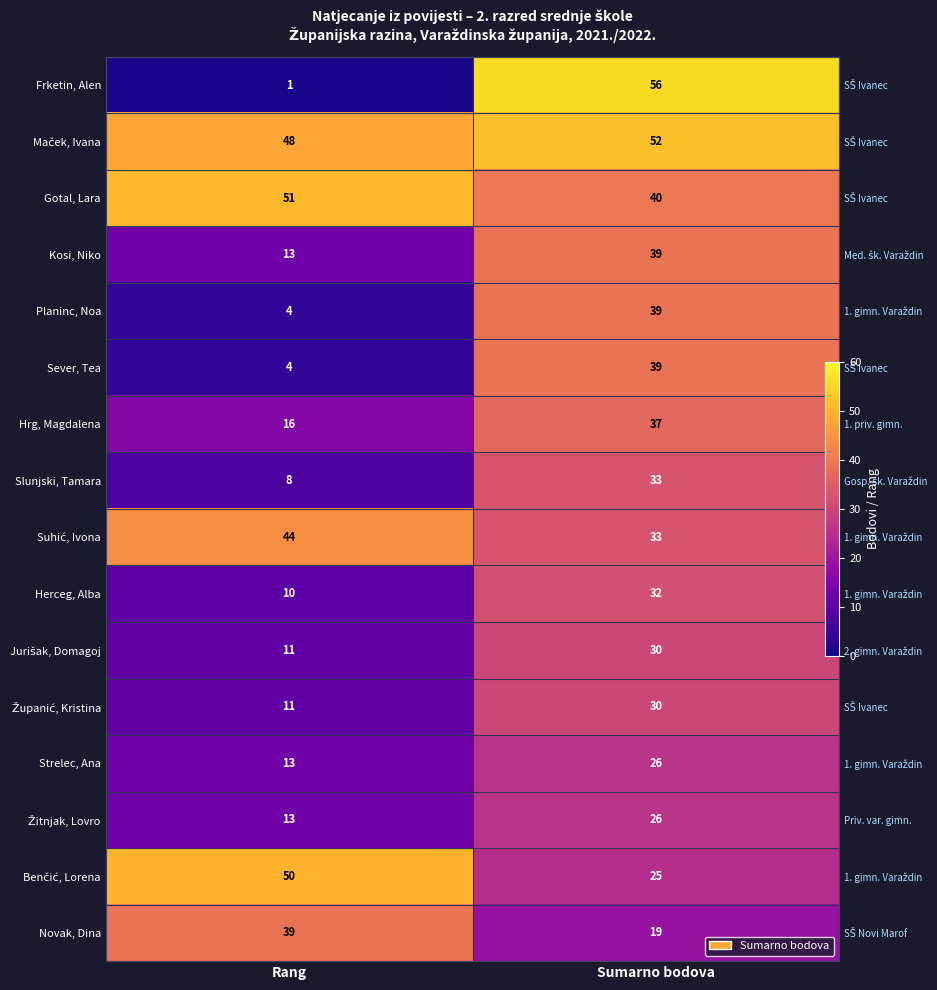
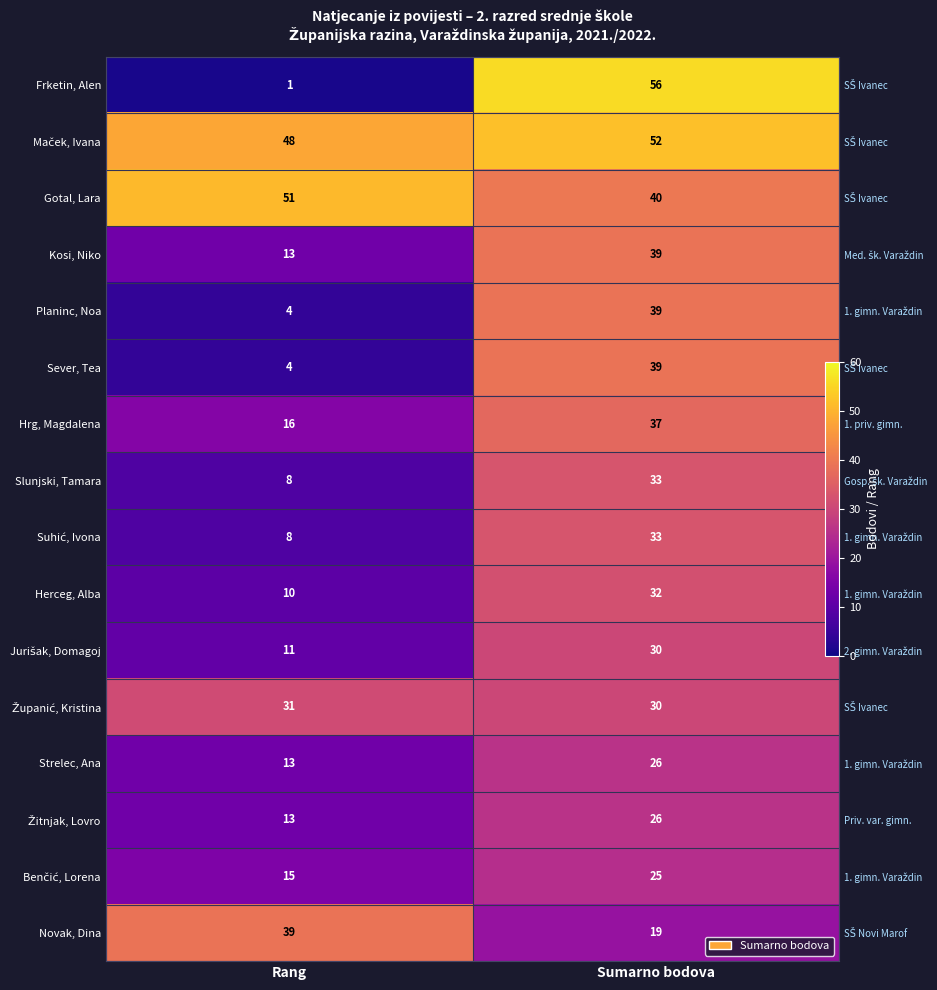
  {
    "Frketin, Alen": {
      "Rang": 1,
      "Sumarno bodova": 56
    },
    "Maček, Ivana": {
      "Rang": 48,
      "Sumarno bodova": 52
    },
    "Gotal, Lara": {
      "Rang": 51,
      "Sumarno bodova": 40
    },
    "Kosi, Niko": {
      "Rang": 13,
      "Sumarno bodova": 39
    },
    "Planinc, Noa": {
      "Rang": 4,
      "Sumarno bodova": 39
    },
    "Sever, Tea": {
      "Rang": 4,
      "Sumarno bodova": 39
    },
    "Hrg, Magdalena": {
      "Rang": 16,
      "Sumarno bodova": 37
    },
    "Slunjski, Tamara": {
      "Rang": 8,
      "Sumarno bodova": 33
    },
    "Suhić, Ivona": {
-     "Rang": 44,
+     "Rang": 8,
      "Sumarno bodova": 33
    },
    "Herceg, Alba": {
      "Rang": 10,
      "Sumarno bodova": 32
    },
    "Jurišak, Domagoj": {
      "Rang": 11,
      "Sumarno bodova": 30
    },
    "Županić, Kristina": {
-     "Rang": 11,
+     "Rang": 31,
      "Sumarno bodova": 30
    },
    "Strelec, Ana": {
      "Rang": 13,
      "Sumarno bodova": 26
    },
    "Žitnjak, Lovro": {
      "Rang": 13,
      "Sumarno bodova": 26
    },
    "Benčić, Lorena": {
-     "Rang": 50,
+     "Rang": 15,
      "Sumarno bodova": 25
    },
    "Novak, Dina": {
      "Rang": 39,
      "Sumarno bodova": 19
    }
  }
